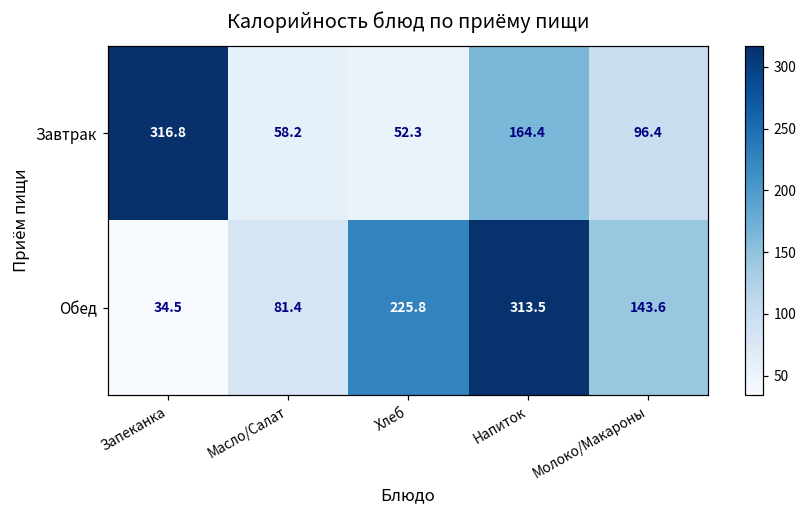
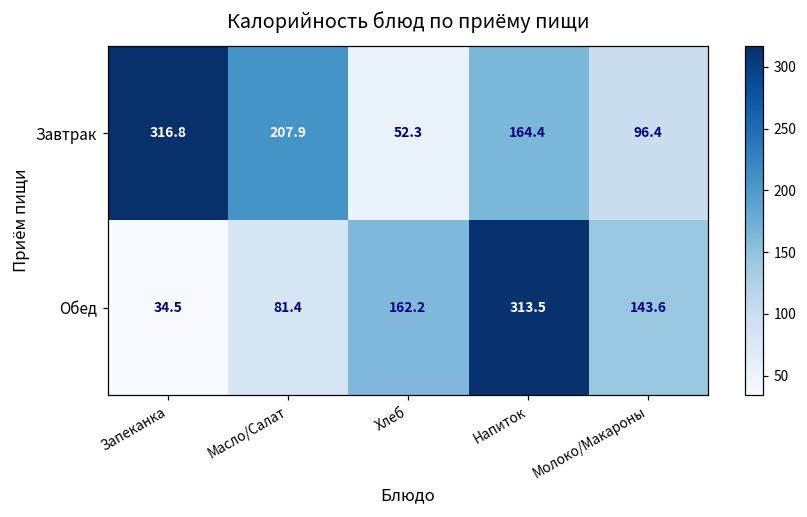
  {
    "Завтрак": {
      "Запеканка": 316.8,
-     "Масло/Салат": 58.2,
+     "Масло/Салат": 207.9,
      "Хлеб": 52.3,
      "Напиток": 164.4,
      "Молоко/Макароны": 96.4
    },
    "Обед": {
      "Запеканка": 34.5,
      "Масло/Салат": 81.4,
-     "Хлеб": 225.8,
+     "Хлеб": 162.2,
      "Напиток": 313.5,
      "Молоко/Макароны": 143.6
    }
  }
